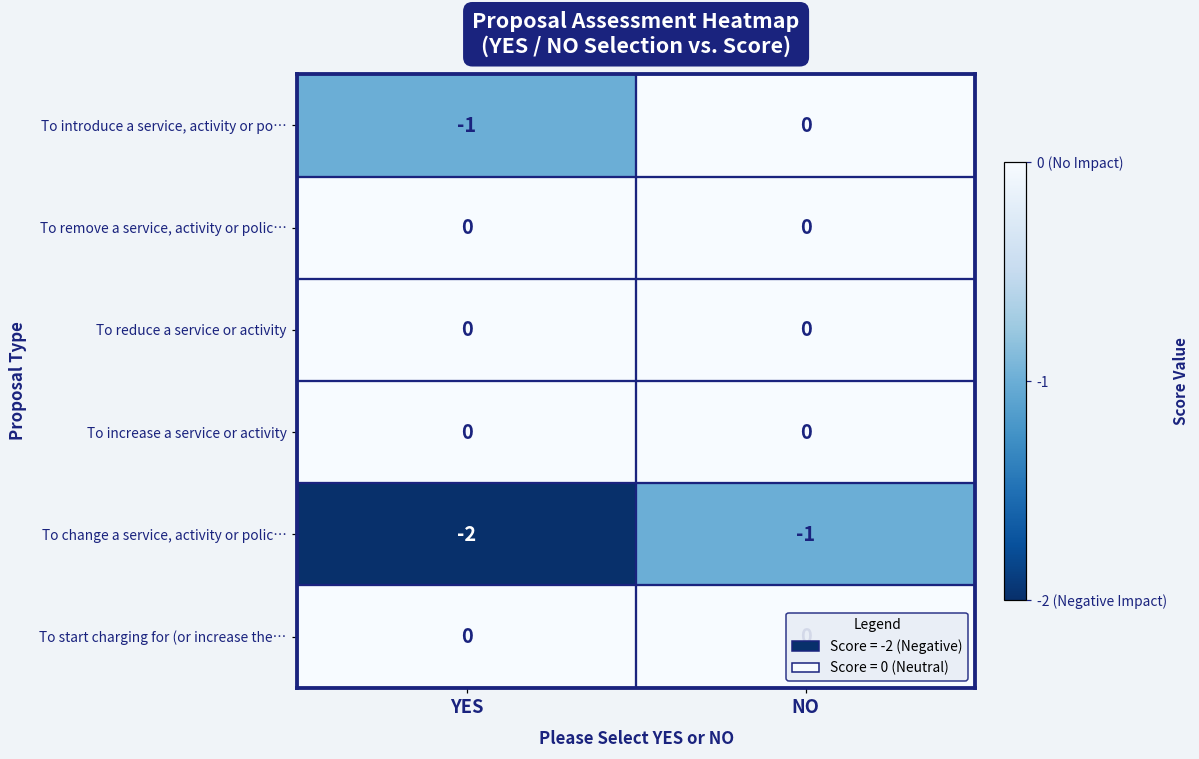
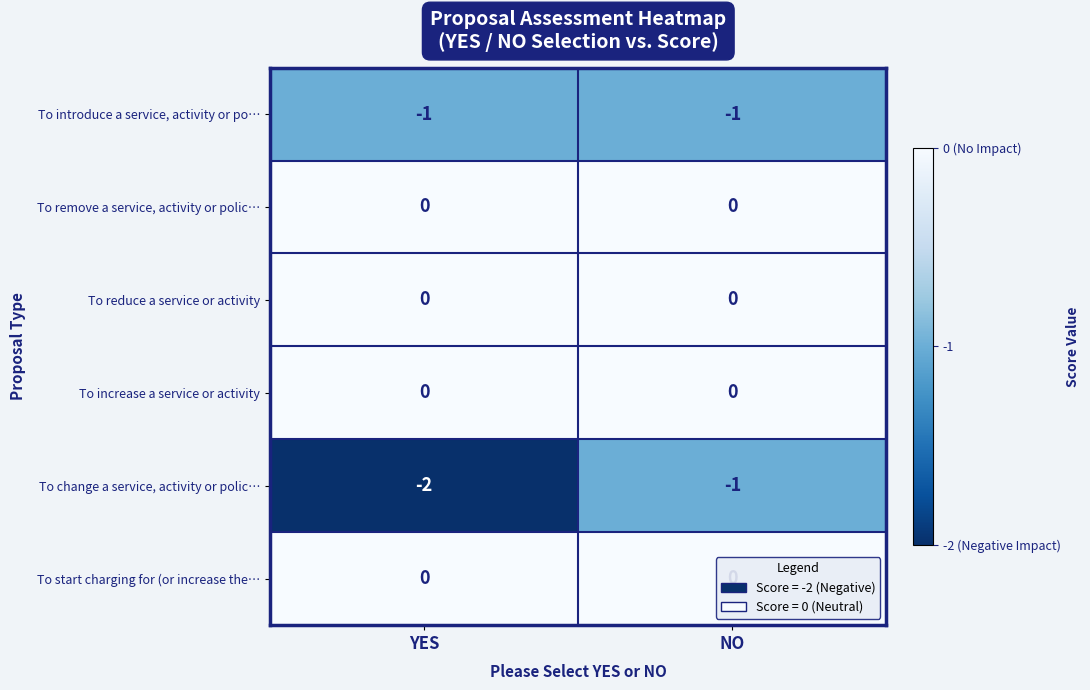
  {
    "To introduce a service, activity or po…": {
      "YES": -1,
-     "NO": 0
+     "NO": -1
    },
    "To remove a service, activity or polic…": {
      "YES": 0,
      "NO": 0
    },
    "To reduce a service or activity": {
      "YES": 0,
      "NO": 0
    },
    "To increase a service or activity": {
      "YES": 0,
      "NO": 0
    },
    "To change a service, activity or polic…": {
      "YES": -2,
      "NO": -1
    },
    "To start charging for (or increase the…": {
      "YES": 0
    }
  }
